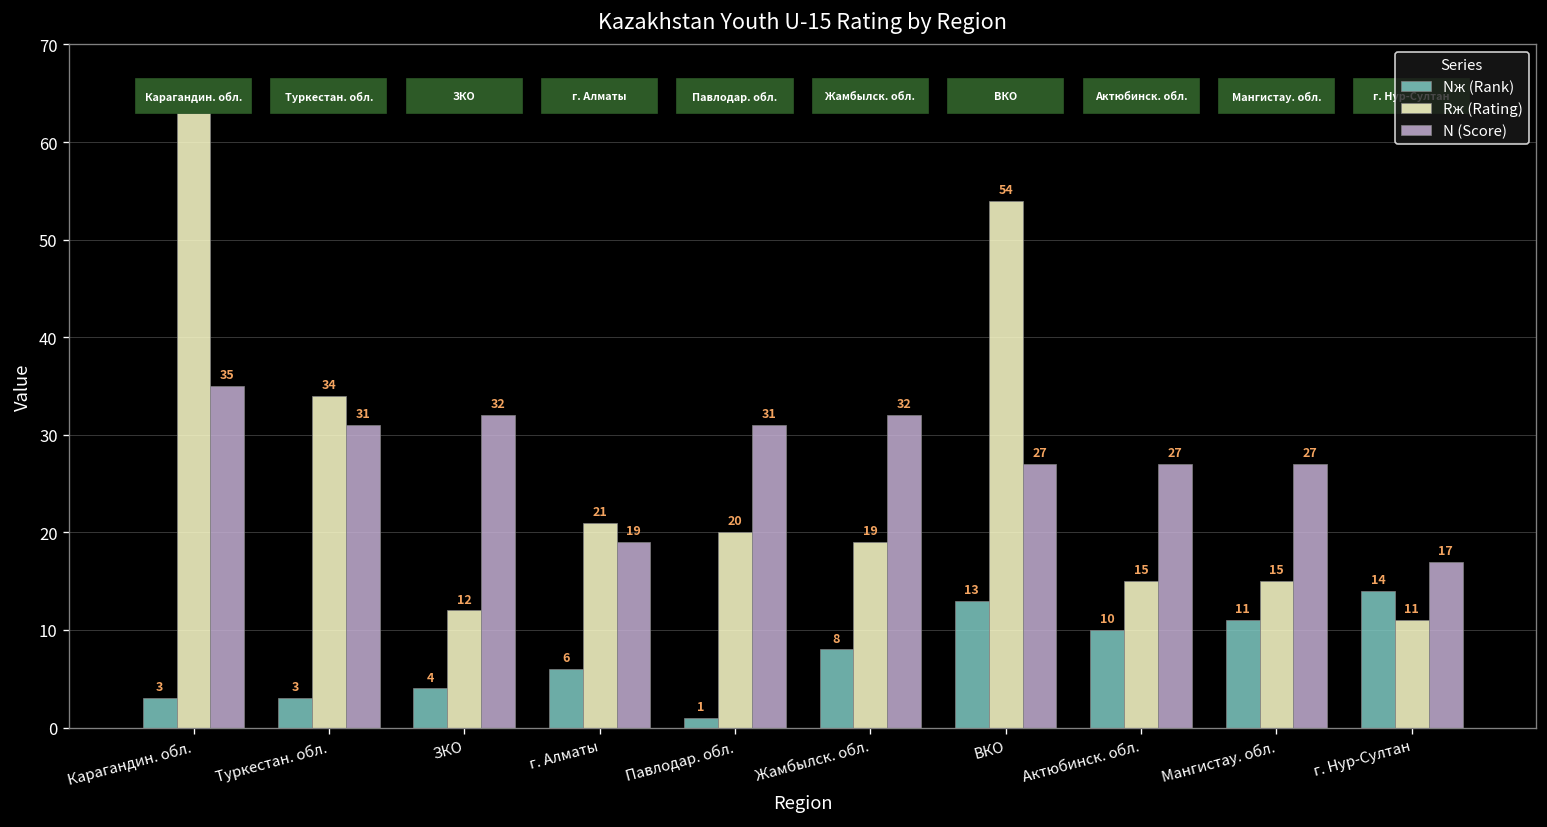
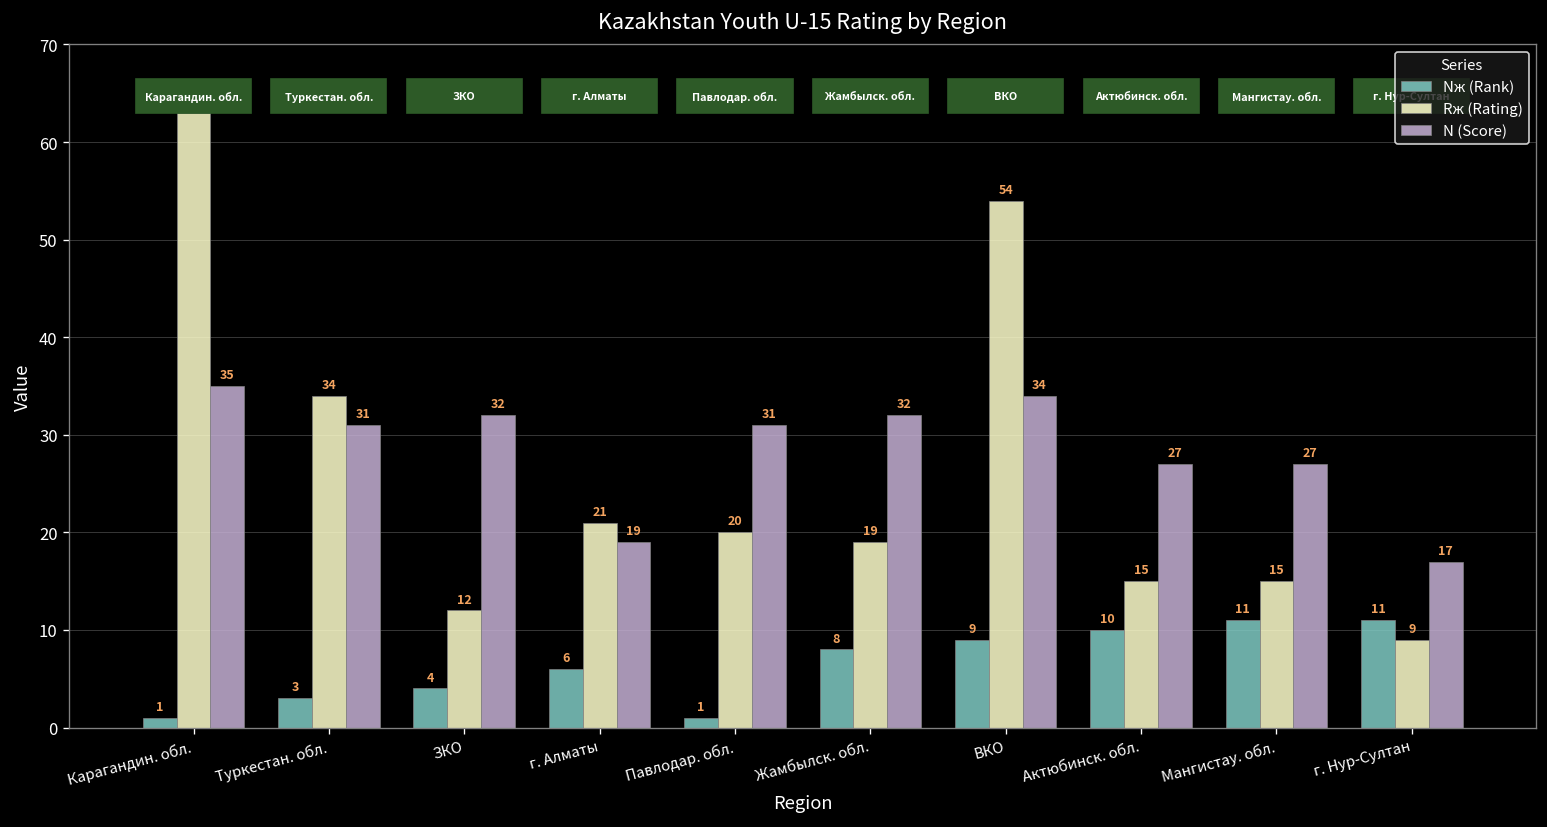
  {
    "Nж (Rank)": {
-     "Карагандин. обл.": 3,
+     "Карагандин. обл.": 1,
      "Туркестан. обл.": 3,
      "ЗКО": 4,
      "г. Алматы": 6,
      "Павлодар. обл.": 1,
      "Жамбылск. обл.": 8,
-     "ВКО": 13,
+     "ВКО": 9,
      "Актюбинск. обл.": 10,
      "Мангистау. обл.": 11,
-     "г. Нур-Султан": 14
+     "г. Нур-Султан": 11
    },
    "Rж (Rating)": {
      "Туркестан. обл.": 34,
      "ЗКО": 12,
      "г. Алматы": 21,
      "Павлодар. обл.": 20,
      "Жамбылск. обл.": 19,
      "ВКО": 54,
      "Актюбинск. обл.": 15,
      "Мангистау. обл.": 15,
-     "г. Нур-Султан": 11
+     "г. Нур-Султан": 9
    },
    "N (Score)": {
      "Карагандин. обл.": 35,
      "Туркестан. обл.": 31,
      "ЗКО": 32,
      "г. Алматы": 19,
      "Павлодар. обл.": 31,
      "Жамбылск. обл.": 32,
-     "ВКО": 27,
+     "ВКО": 34,
      "Актюбинск. обл.": 27,
      "Мангистау. обл.": 27,
      "г. Нур-Султан": 17
    }
  }
